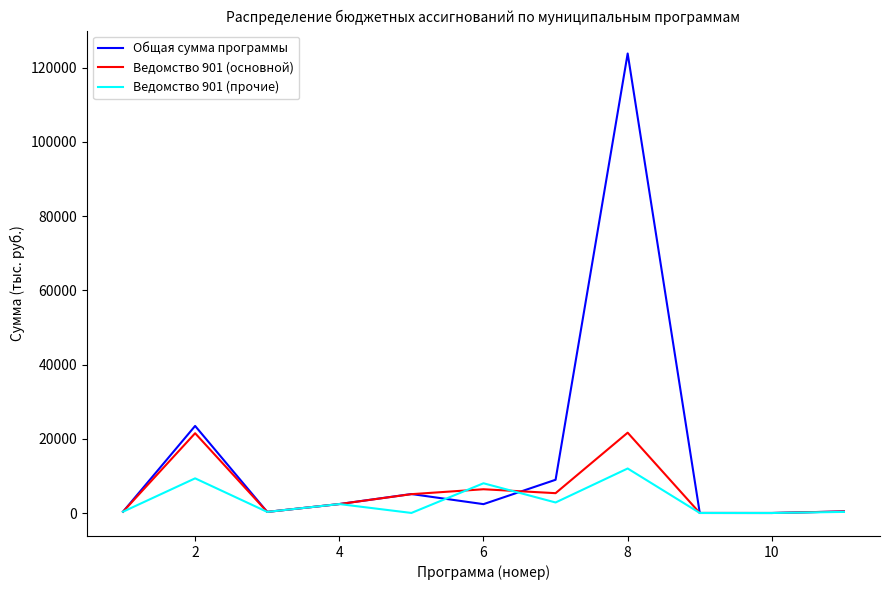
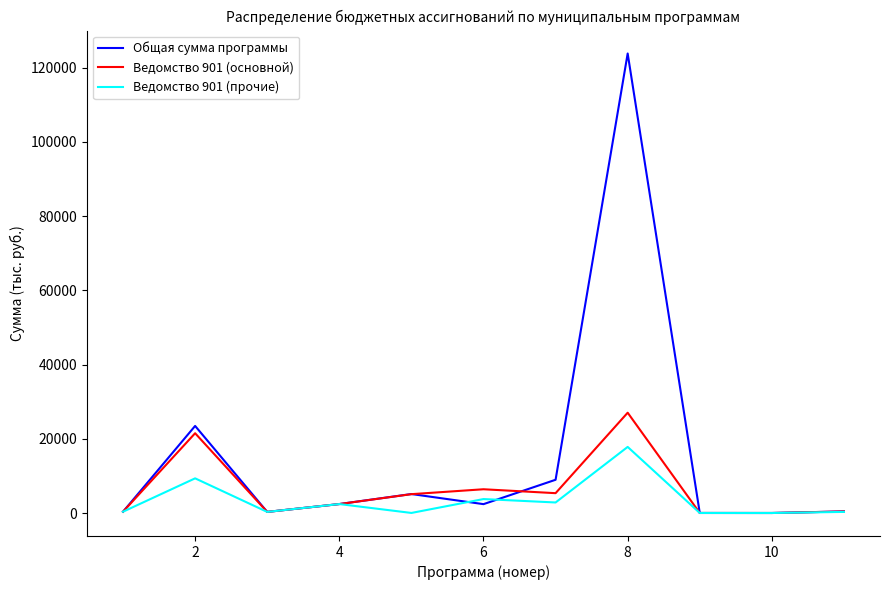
  {
    "Общая сумма программы": {
      "2": 23000,
      "6": 2000,
      "8": 124000
    },
    "Ведомство 901 (основной)": {
      "2": 22000,
      "6": 6000,
-     "8": 22000
+     "8": 27000
    },
    "Ведомство 901 (прочие)": {
      "2": 9000,
-     "6": 8000,
-     "8": 12000
+     "6": 4000,
+     "8": 18000
    }
  }
